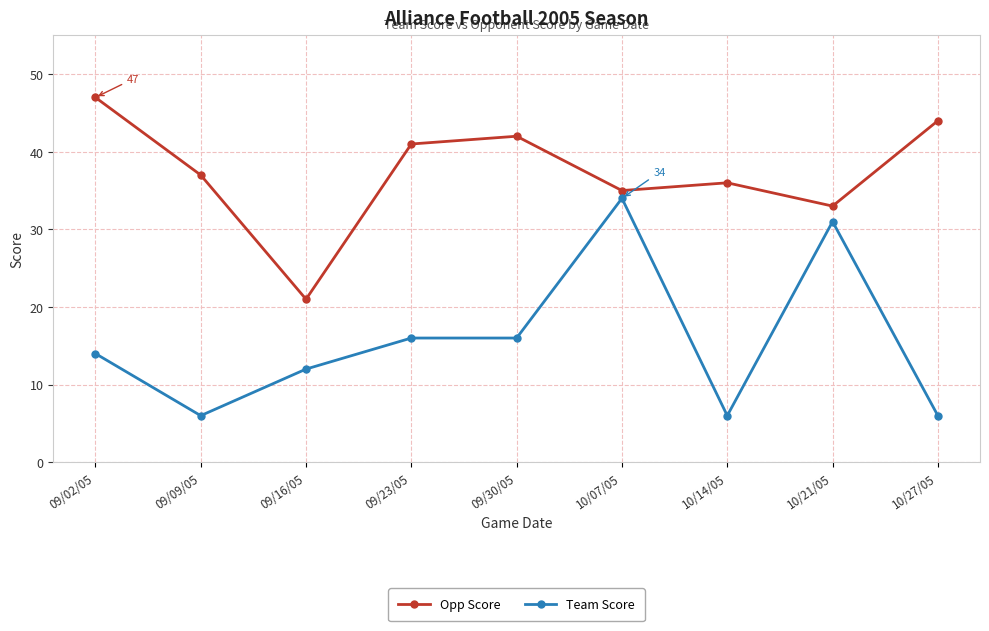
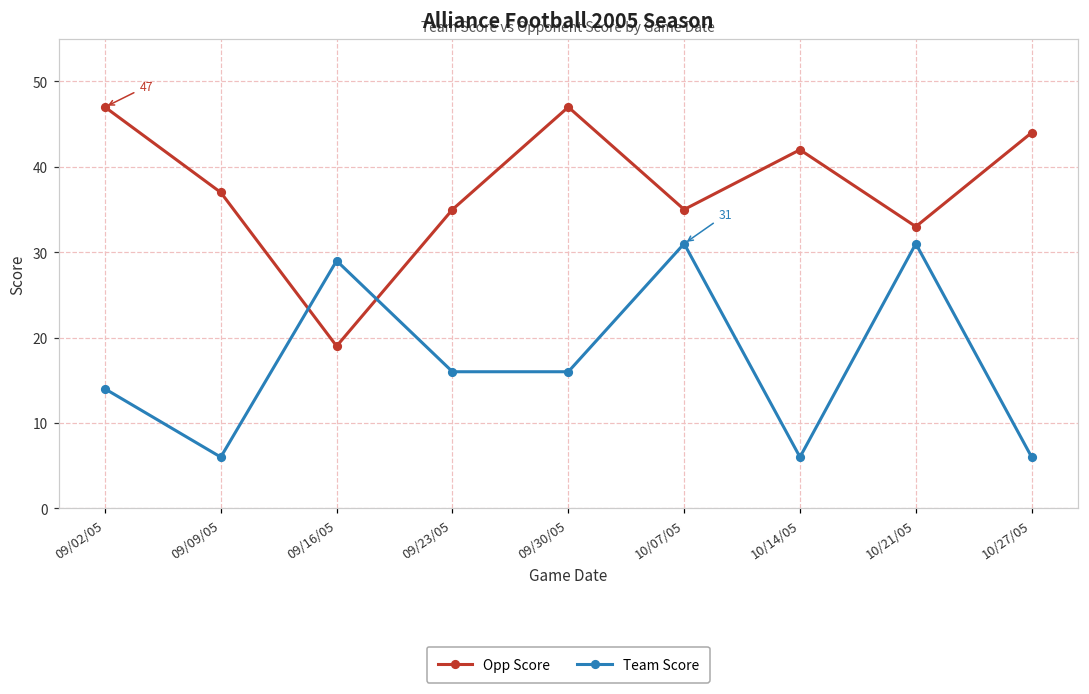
  {
    "Opp Score": {
      "09/09/05": 37,
-     "09/16/05": 21,
-     "09/23/05": 41,
-     "09/30/05": 42,
-     "10/14/05": 36,
+     "09/16/05": 19,
+     "09/23/05": 35,
+     "09/30/05": 47,
+     "10/14/05": 42,
      "10/21/05": 33,
      "10/27/05": 44
    },
    "Team Score": {
-     "09/16/05": 12,
-     "10/07/05": 34
+     "09/16/05": 29,
+     "10/07/05": 31
    }
  }
